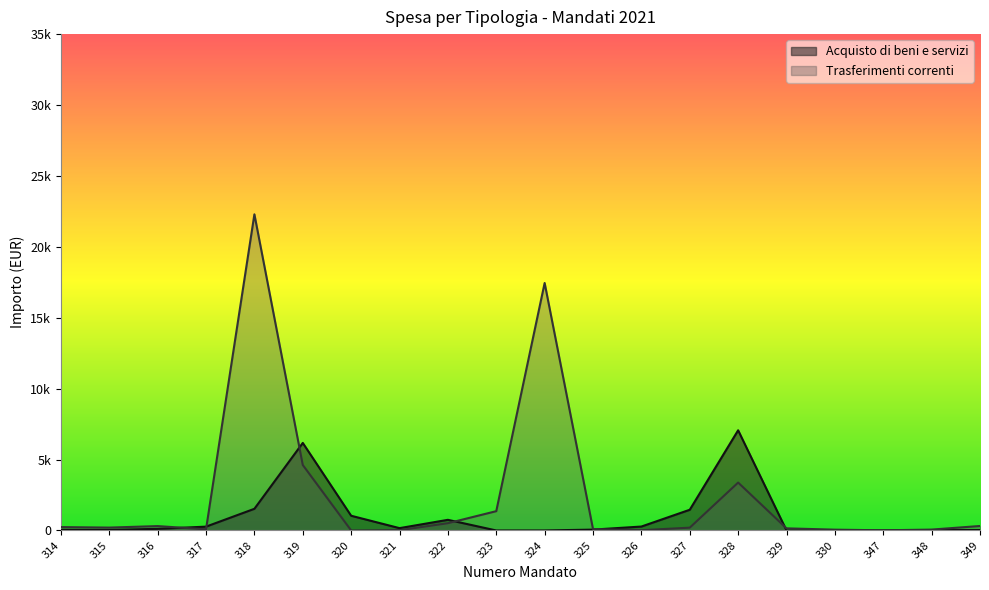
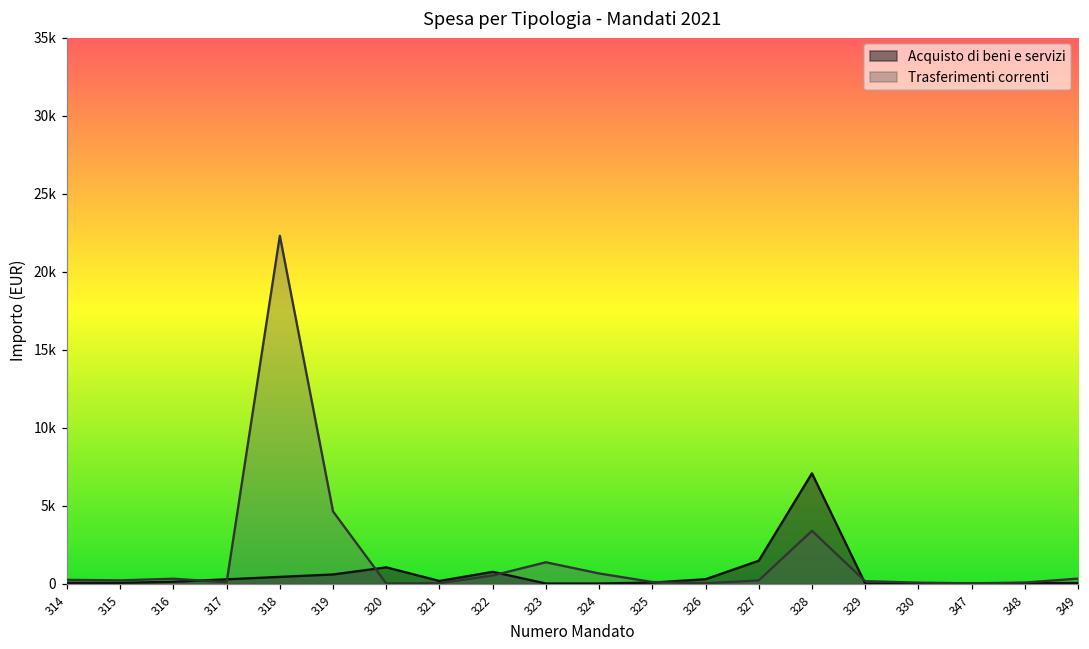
  {
    "Acquisto di beni e servizi": {
      "314": 0,
      "316": 100,
      "317": 300,
-     "318": 1500,
-     "319": 6200,
+     "318": 400,
+     "319": 600,
      "320": 1000,
      "322": 800,
      "323": 0,
      "324": 0,
      "326": 300,
      "327": 1500,
      "328": 7100,
      "349": 0
    },
    "Trasferimenti correnti": {
      "314": 200,
      "316": 300,
      "317": 100,
      "318": 22300,
      "319": 4600,
      "320": 0,
      "322": 500,
      "323": 1400,
-     "324": 17500,
+     "324": 600,
      "326": 0,
      "327": 200,
      "328": 3400,
      "349": 300
    }
  }
